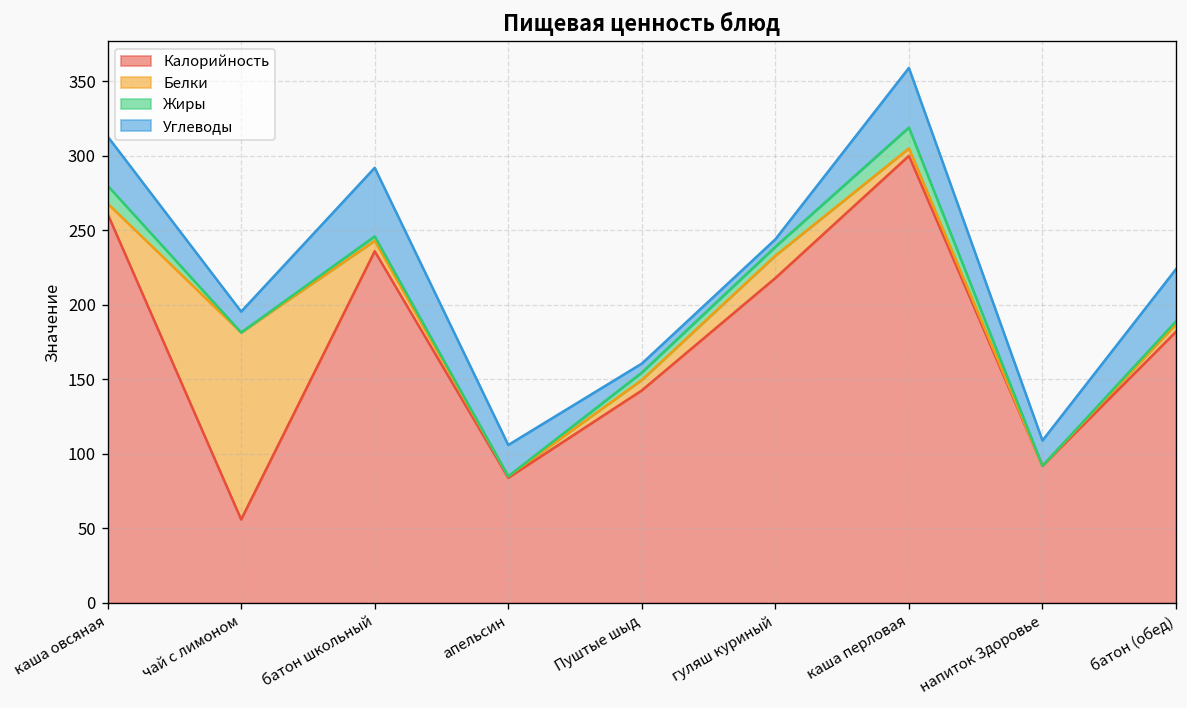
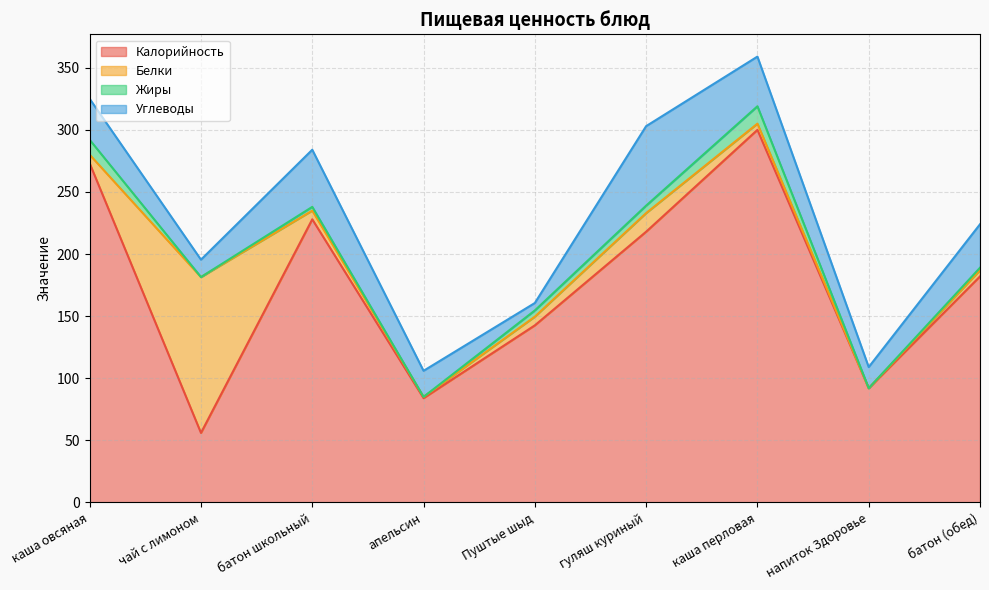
  {
    "Калорийность": {
-     "каша овсяная": 261,
+     "каша овсяная": 273,
      "чай с лимоном": 56,
-     "батон школьный": 236,
+     "батон школьный": 228,
      "Пуштые шыд": 143,
      "гуляш куриный": 218,
      "каша перловая": 300,
      "батон (обед)": 182
    },
    "Белки": {
      "каша овсяная": 7,
      "батон школьный": 7,
      "Пуштые шыд": 7,
      "гуляш куриный": 15,
      "каша перловая": 5
    },
    "Жиры": {
      "каша овсяная": 12,
      "батон школьный": 3,
      "Пуштые шыд": 5,
      "гуляш куриный": 6,
      "каша перловая": 14
    },
    "Углеводы": {
      "каша овсяная": 33,
      "чай с лимоном": 14,
      "батон школьный": 46,
      "апельсин": 21,
      "Пуштые шыд": 6,
-     "гуляш куриный": 5,
+     "гуляш куриный": 64,
      "каша перловая": 40,
      "напиток Здоровье": 17,
      "батон (обед)": 35
    }
  }
